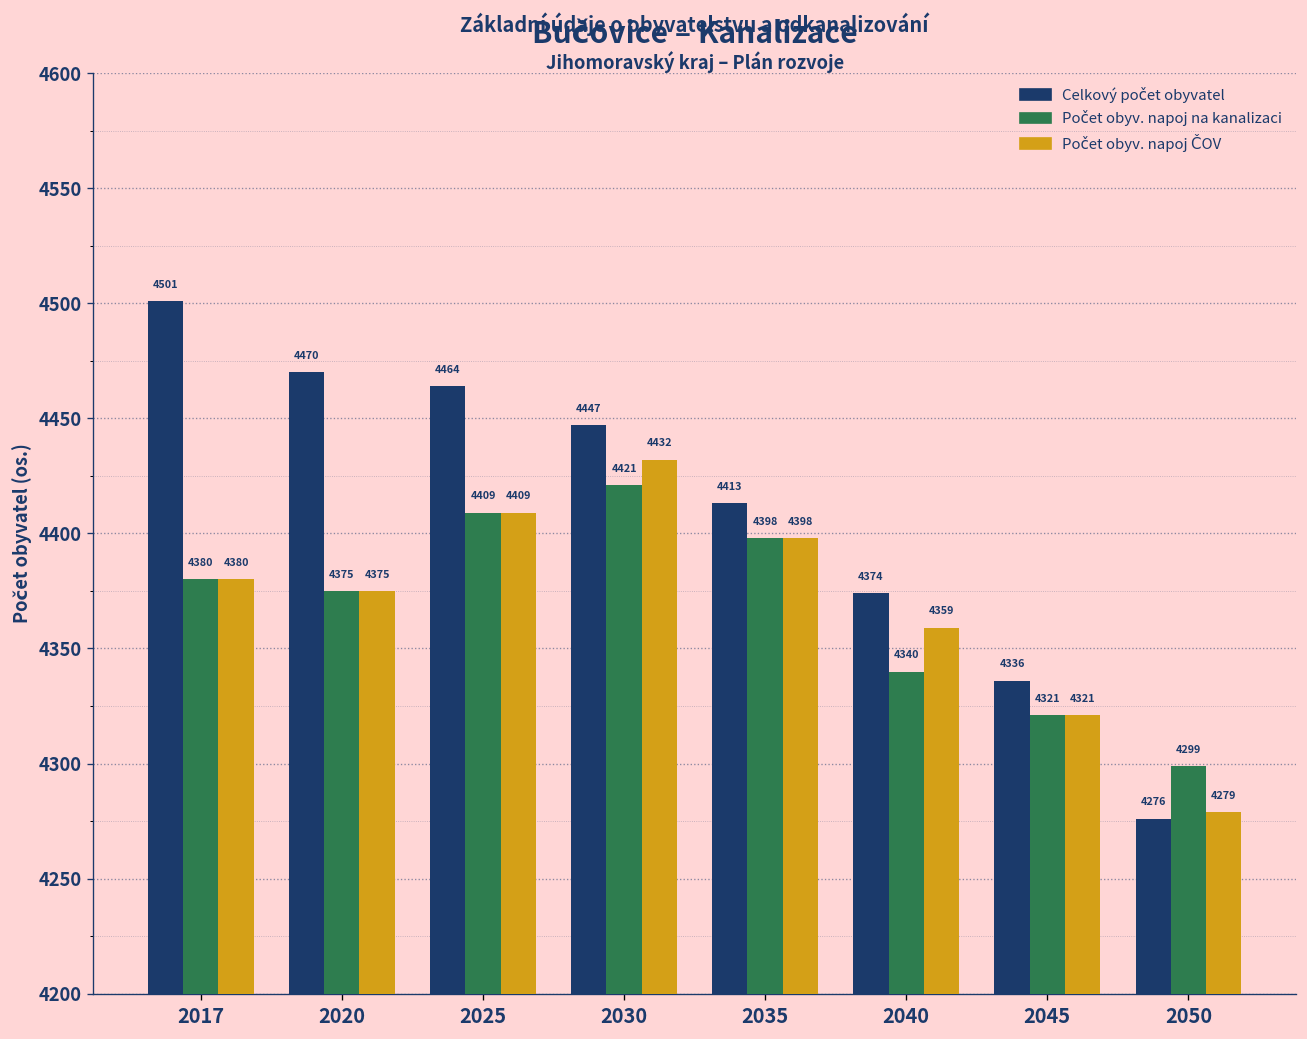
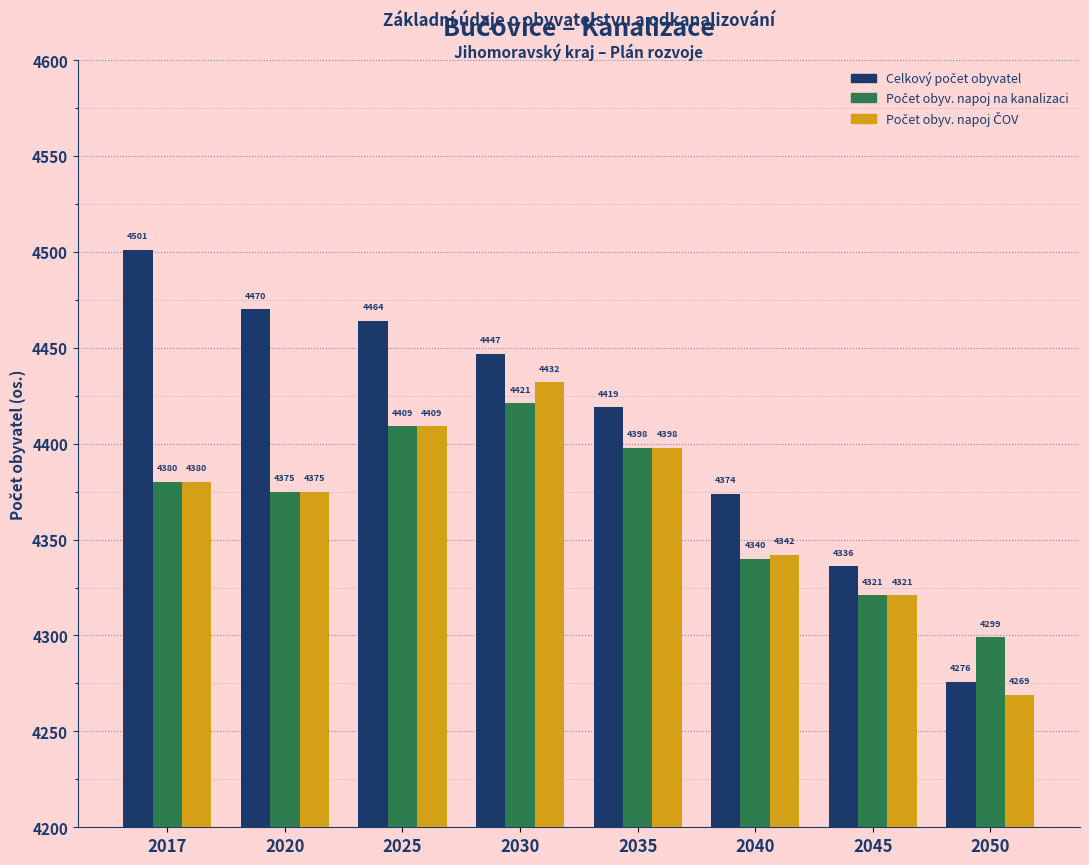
  {
    "Celkový počet obyvatel": {
      "2017": 4501,
      "2020": 4470,
      "2025": 4464,
      "2030": 4447,
-     "2035": 4413,
+     "2035": 4419,
      "2040": 4374,
      "2045": 4336,
      "2050": 4276
    },
    "Počet obyv. napoj na kanalizaci": {
      "2017": 4380,
      "2020": 4375,
      "2025": 4409,
      "2030": 4421,
      "2035": 4398,
      "2040": 4340,
      "2045": 4321,
      "2050": 4299
    },
    "Počet obyv. napoj ČOV": {
      "2017": 4380,
      "2020": 4375,
      "2025": 4409,
      "2030": 4432,
      "2035": 4398,
-     "2040": 4359,
+     "2040": 4342,
      "2045": 4321,
-     "2050": 4279
+     "2050": 4269
    }
  }
